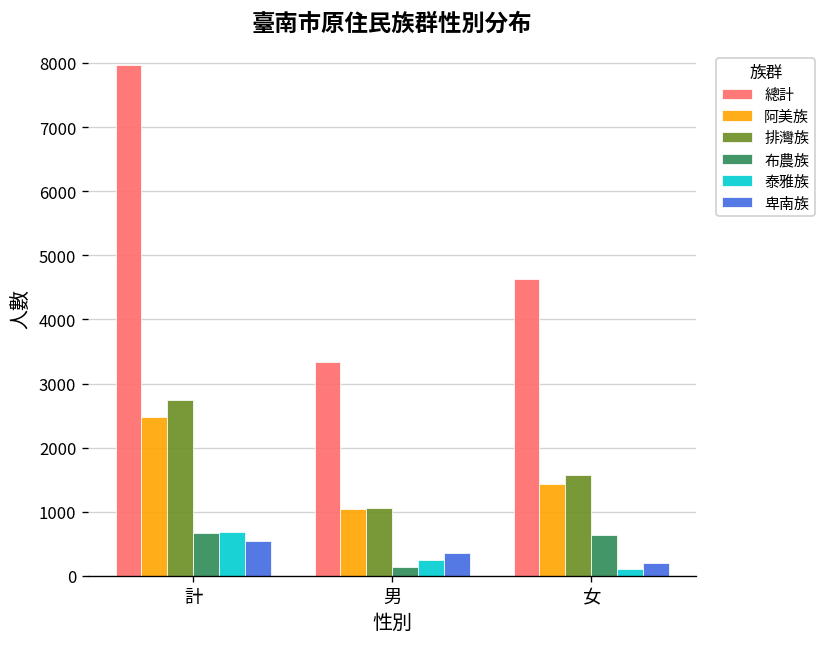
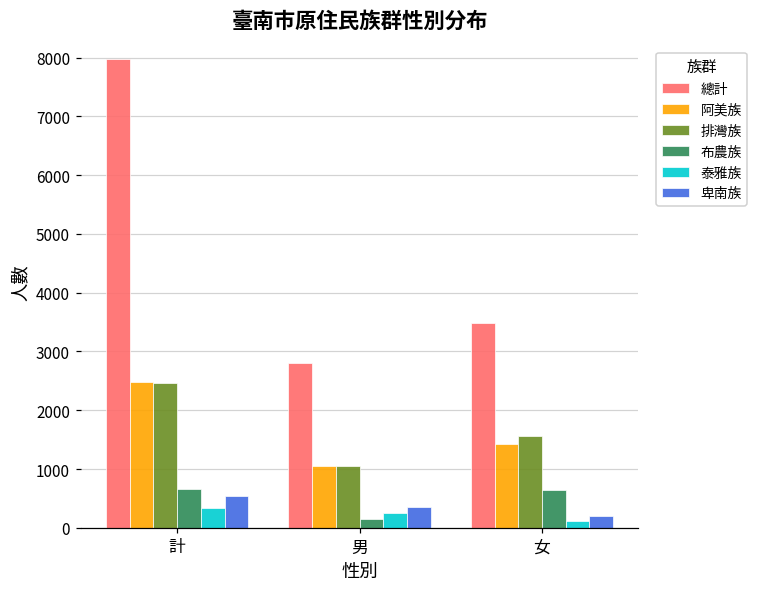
  {
    "總計": {
      "計": 8000,
-     "男": 3300,
-     "女": 4600
+     "男": 2800,
+     "女": 3500
    },
    "阿美族": {
      "計": 2500,
      "男": 1000,
      "女": 1400
    },
    "排灣族": {
-     "計": 2700,
+     "計": 2500,
      "男": 1100,
      "女": 1600
    },
    "布農族": {
      "計": 700,
      "男": 100,
      "女": 600
    },
    "泰雅族": {
-     "計": 700,
+     "計": 300,
      "男": 300,
      "女": 100
    },
    "卑南族": {
      "計": 500,
      "男": 400,
      "女": 200
    }
  }
